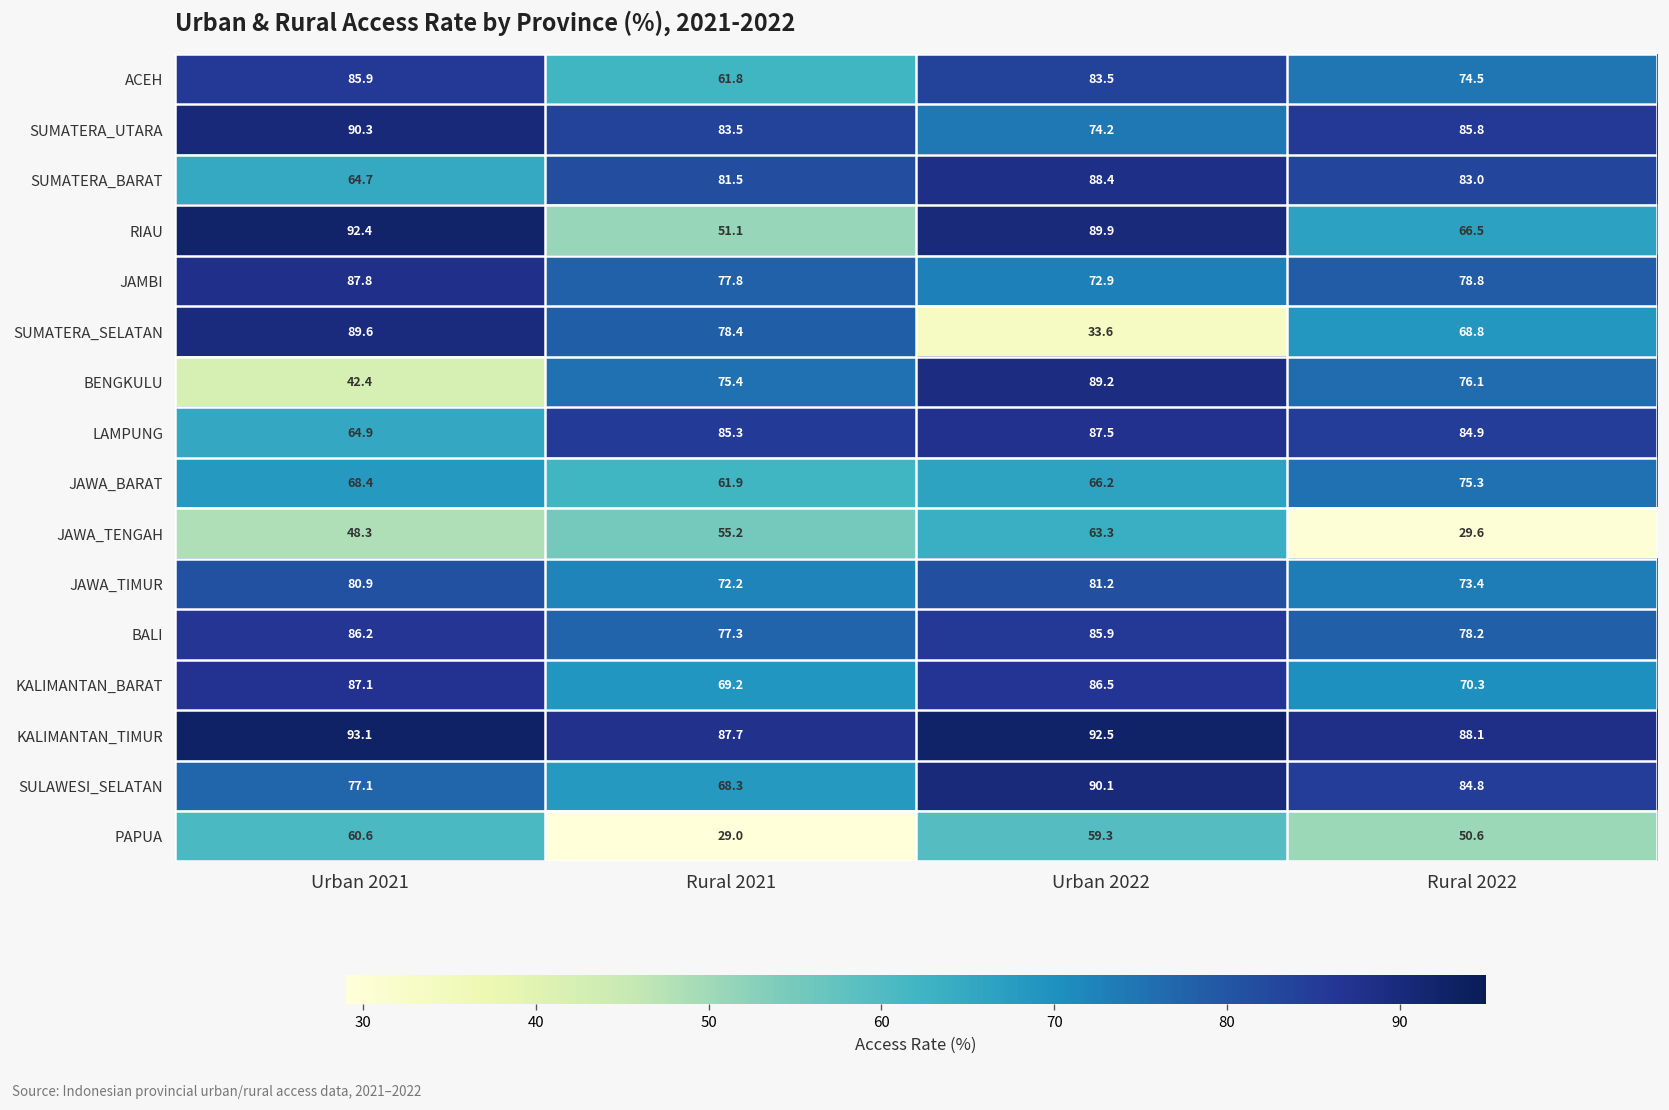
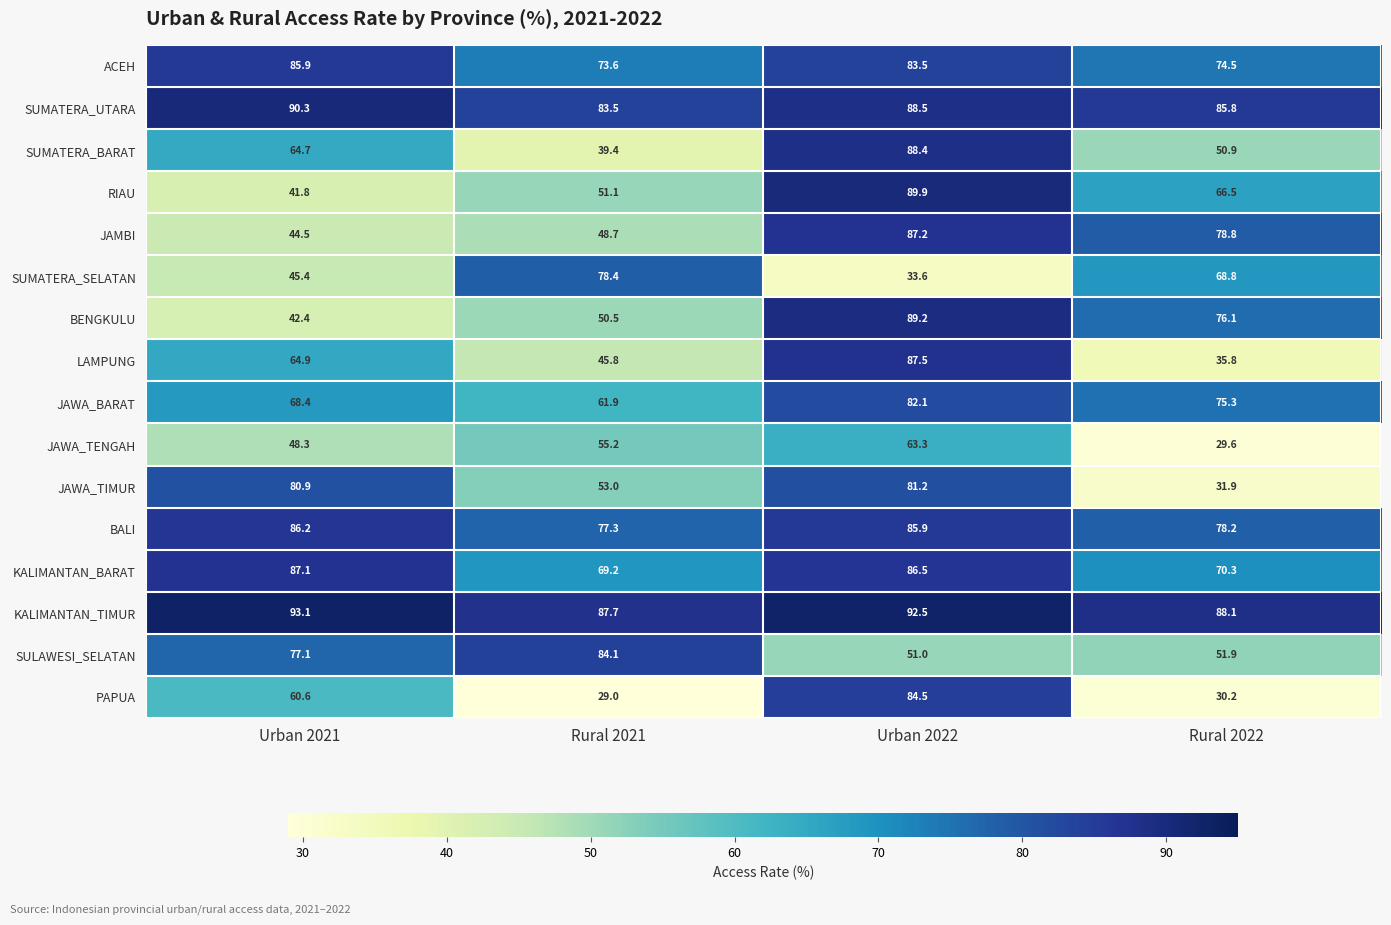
  {
    "ACEH": {
      "Urban 2021": 85.9,
-     "Rural 2021": 61.8,
+     "Rural 2021": 73.6,
      "Urban 2022": 83.5,
      "Rural 2022": 74.5
    },
    "SUMATERA_UTARA": {
      "Urban 2021": 90.3,
      "Rural 2021": 83.5,
-     "Urban 2022": 74.2,
+     "Urban 2022": 88.5,
      "Rural 2022": 85.8
    },
    "SUMATERA_BARAT": {
      "Urban 2021": 64.7,
-     "Rural 2021": 81.5,
+     "Rural 2021": 39.4,
      "Urban 2022": 88.4,
-     "Rural 2022": 83.0
+     "Rural 2022": 50.9
    },
    "RIAU": {
-     "Urban 2021": 92.4,
+     "Urban 2021": 41.8,
      "Rural 2021": 51.1,
      "Urban 2022": 89.9,
      "Rural 2022": 66.5
    },
    "JAMBI": {
-     "Urban 2021": 87.8,
-     "Rural 2021": 77.8,
-     "Urban 2022": 72.9,
+     "Urban 2021": 44.5,
+     "Rural 2021": 48.7,
+     "Urban 2022": 87.2,
      "Rural 2022": 78.8
    },
    "SUMATERA_SELATAN": {
-     "Urban 2021": 89.6,
+     "Urban 2021": 45.4,
      "Rural 2021": 78.4,
      "Urban 2022": 33.6,
      "Rural 2022": 68.8
    },
    "BENGKULU": {
      "Urban 2021": 42.4,
-     "Rural 2021": 75.4,
+     "Rural 2021": 50.5,
      "Urban 2022": 89.2,
      "Rural 2022": 76.1
    },
    "LAMPUNG": {
      "Urban 2021": 64.9,
-     "Rural 2021": 85.3,
+     "Rural 2021": 45.8,
      "Urban 2022": 87.5,
-     "Rural 2022": 84.9
+     "Rural 2022": 35.8
    },
    "JAWA_BARAT": {
      "Urban 2021": 68.4,
      "Rural 2021": 61.9,
-     "Urban 2022": 66.2,
+     "Urban 2022": 82.1,
      "Rural 2022": 75.3
    },
    "JAWA_TENGAH": {
      "Urban 2021": 48.3,
      "Rural 2021": 55.2,
      "Urban 2022": 63.3,
      "Rural 2022": 29.6
    },
    "JAWA_TIMUR": {
      "Urban 2021": 80.9,
-     "Rural 2021": 72.2,
+     "Rural 2021": 53.0,
      "Urban 2022": 81.2,
-     "Rural 2022": 73.4
+     "Rural 2022": 31.9
    },
    "BALI": {
      "Urban 2021": 86.2,
      "Rural 2021": 77.3,
      "Urban 2022": 85.9,
      "Rural 2022": 78.2
    },
    "KALIMANTAN_BARAT": {
      "Urban 2021": 87.1,
      "Rural 2021": 69.2,
      "Urban 2022": 86.5,
      "Rural 2022": 70.3
    },
    "KALIMANTAN_TIMUR": {
      "Urban 2021": 93.1,
      "Rural 2021": 87.7,
      "Urban 2022": 92.5,
      "Rural 2022": 88.1
    },
    "SULAWESI_SELATAN": {
      "Urban 2021": 77.1,
-     "Rural 2021": 68.3,
-     "Urban 2022": 90.1,
-     "Rural 2022": 84.8
+     "Rural 2021": 84.1,
+     "Urban 2022": 51.0,
+     "Rural 2022": 51.9
    },
    "PAPUA": {
      "Urban 2021": 60.6,
      "Rural 2021": 29.0,
-     "Urban 2022": 59.3,
-     "Rural 2022": 50.6
+     "Urban 2022": 84.5,
+     "Rural 2022": 30.2
    }
  }
